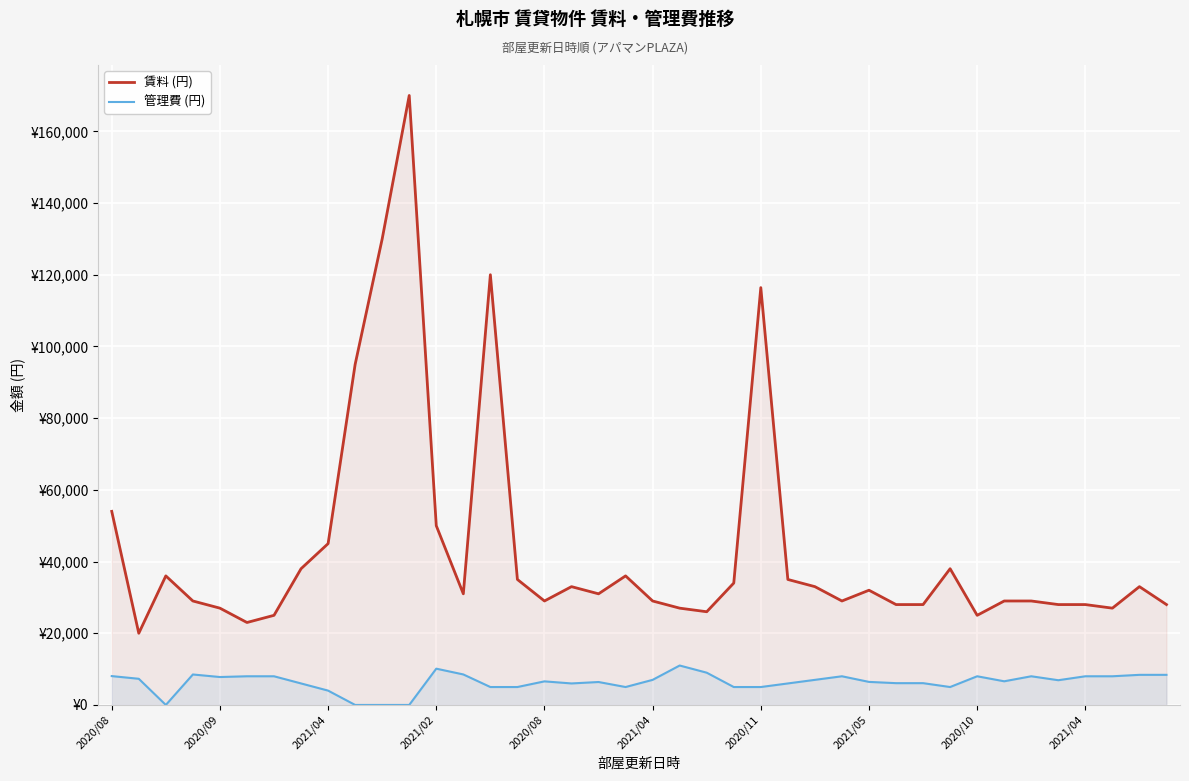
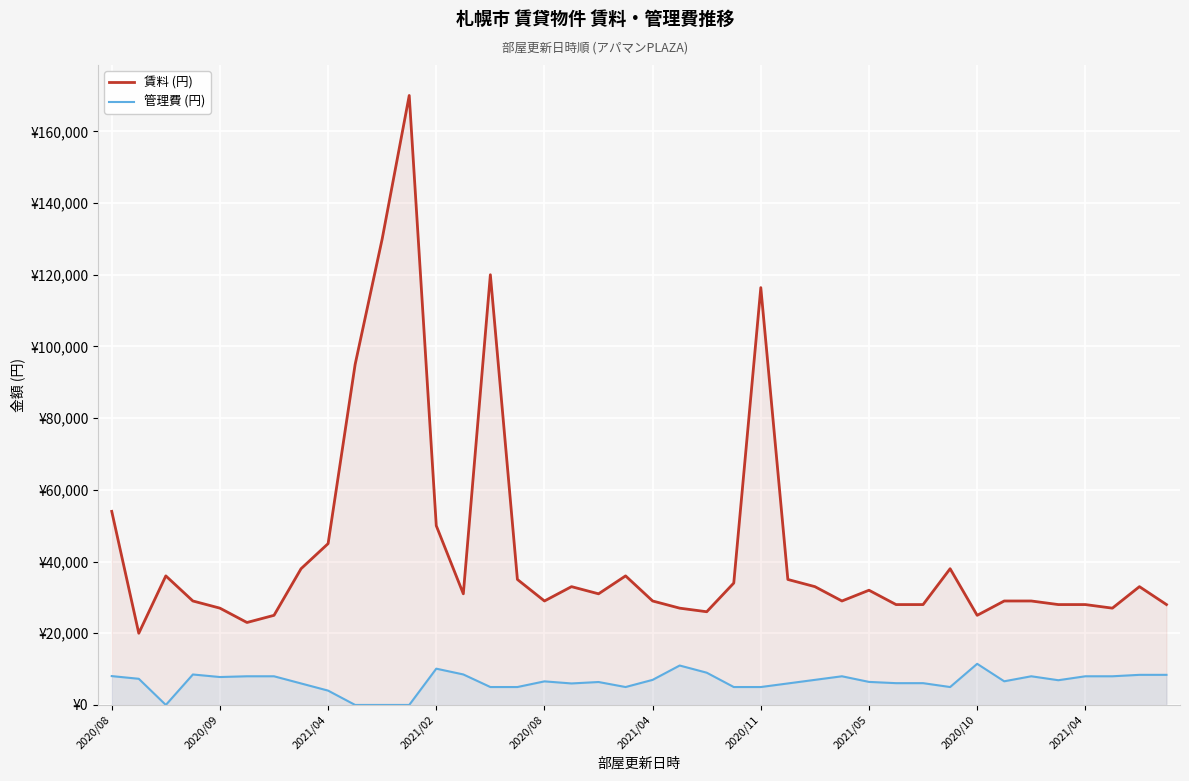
  {
    "賃料 (円)": {
      "2020/11": "¥116,000",
      "2020/10": "¥25,000"
    },
    "管理費 (円)": {
      "2020/11": "¥5,000",
-     "2020/10": "¥8,000"
+     "2020/10": "¥11,000"
    }
  }
